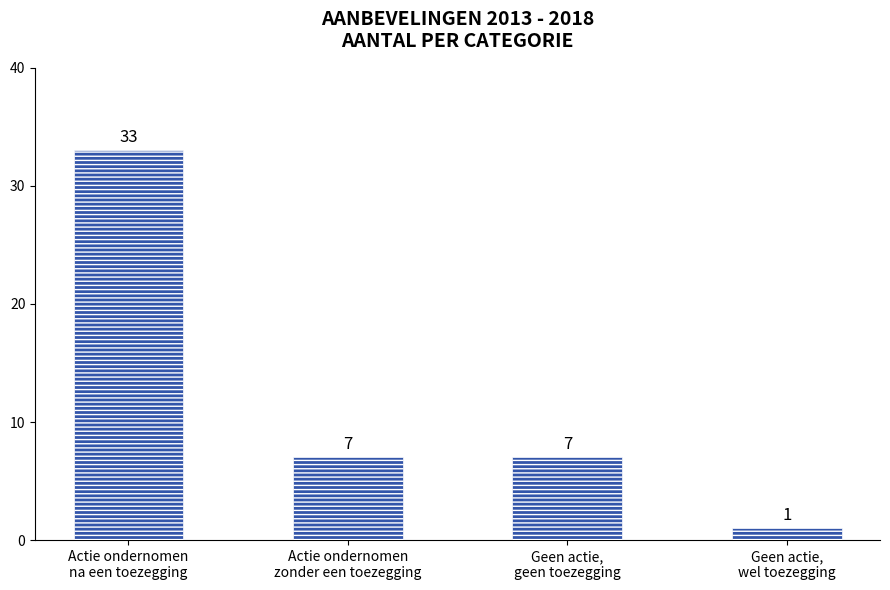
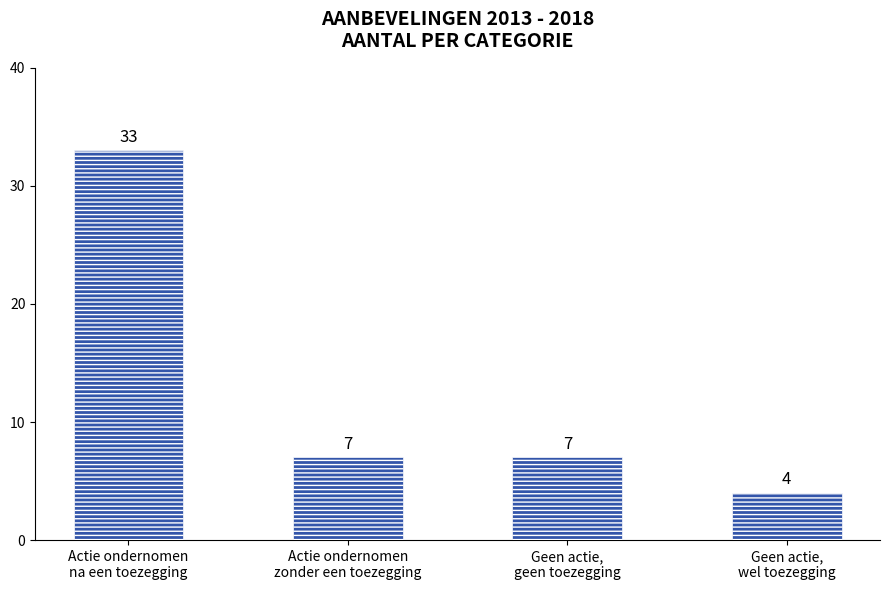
  {
    "Actie ondernomen na een toezegging": 33,
    "Actie ondernomen zonder een toezegging": 7,
    "Geen actie, geen toezegging": 7,
-   "Geen actie, wel toezegging": 1
+   "Geen actie, wel toezegging": 4
  }
